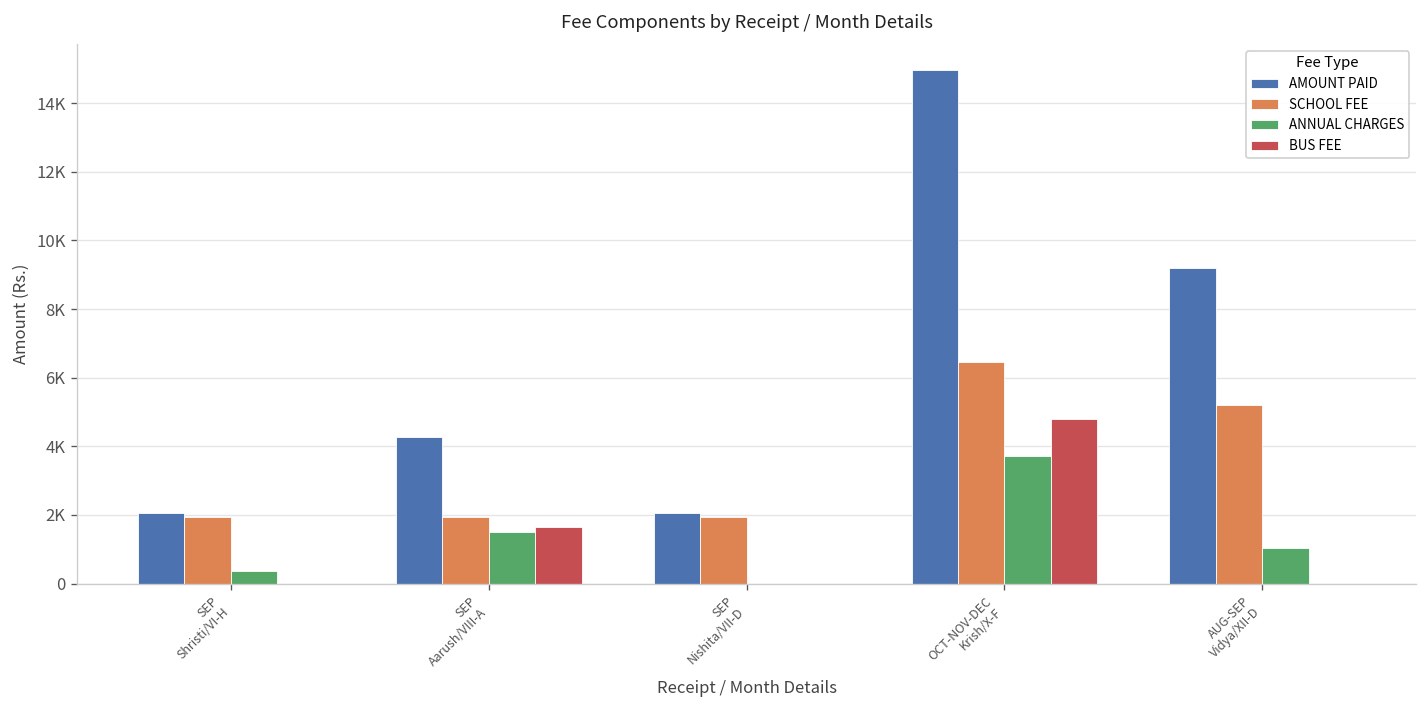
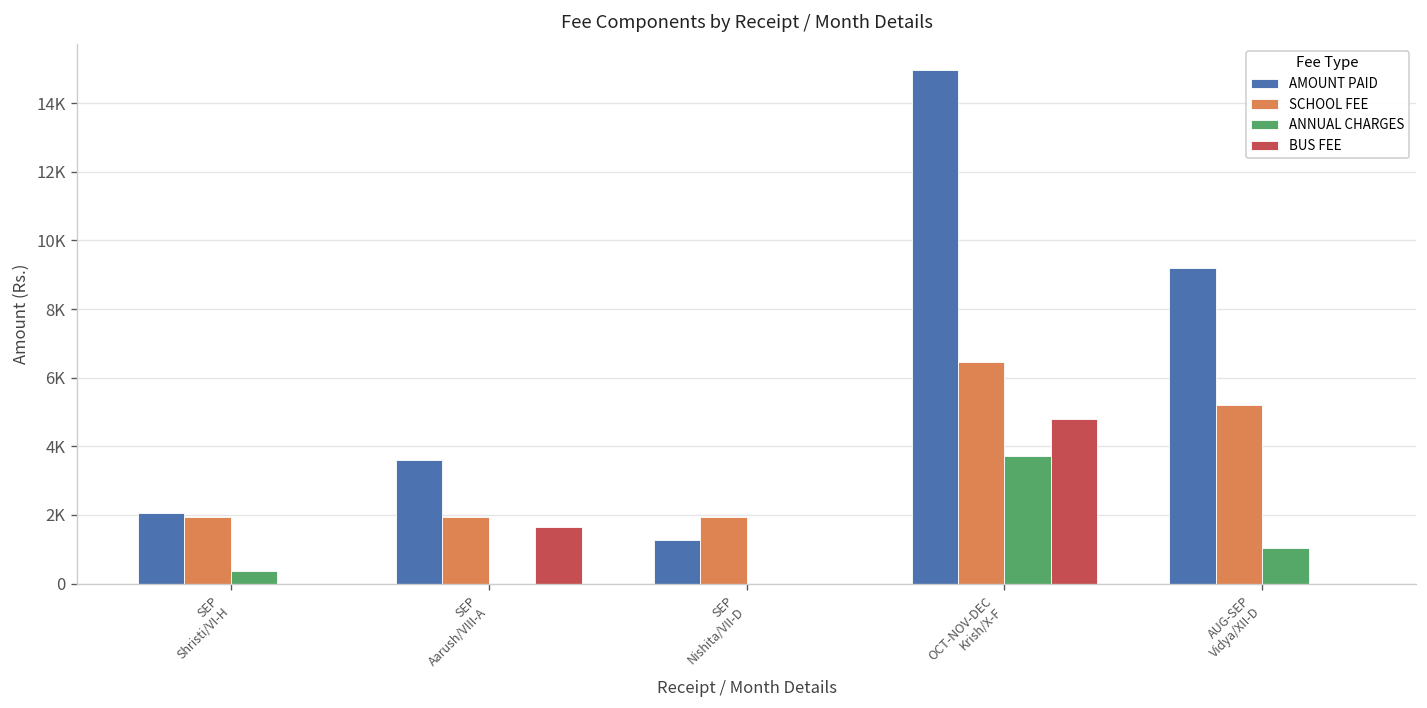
  {
    "AMOUNT PAID": {
      "SEP Shristi/VI-H": 2100,
-     "SEP Aarush/VIII-A": 4300,
-     "SEP Nishita/VII-D": 2100,
+     "SEP Aarush/VIII-A": 3600,
+     "SEP Nishita/VII-D": 1300,
      "OCT-NOV-DEC Krish/X-F": 15000,
      "AUG-SEP Vidya/XII-D": 9200
    },
    "ANNUAL CHARGES": {
      "SEP Shristi/VI-H": 400,
-     "SEP Aarush/VIII-A": 1500,
+     "SEP Aarush/VIII-A": 0,
      "SEP Nishita/VII-D": 0,
      "OCT-NOV-DEC Krish/X-F": 3700,
      "AUG-SEP Vidya/XII-D": 1000
    }
  }
